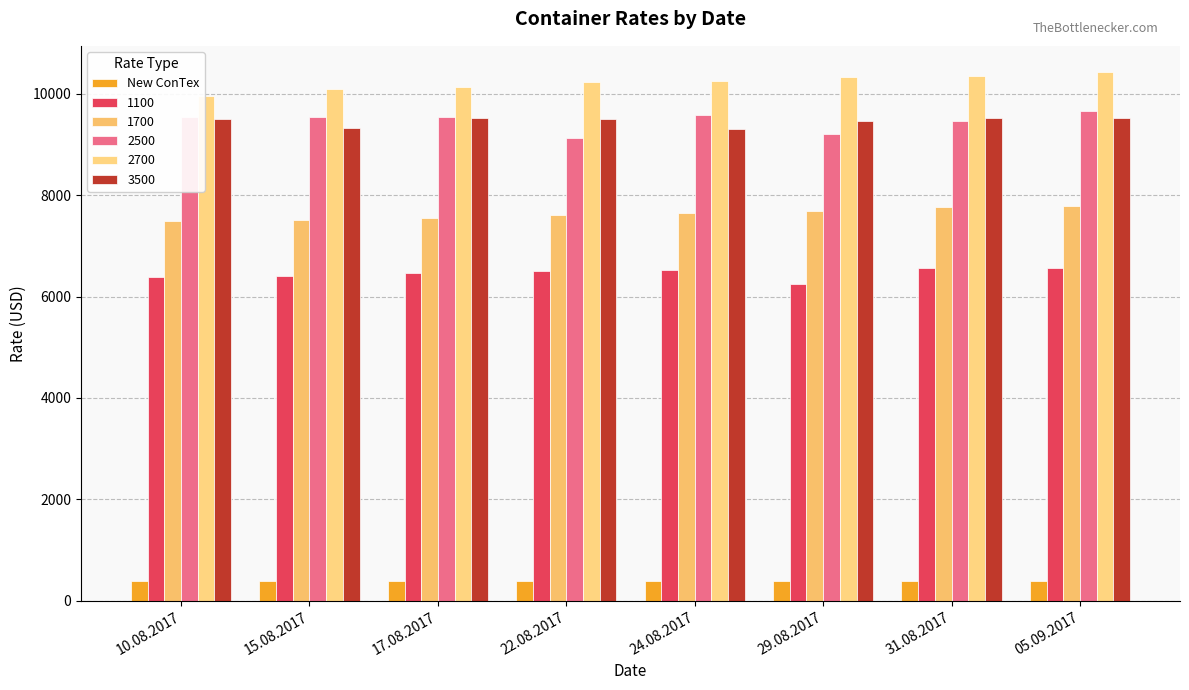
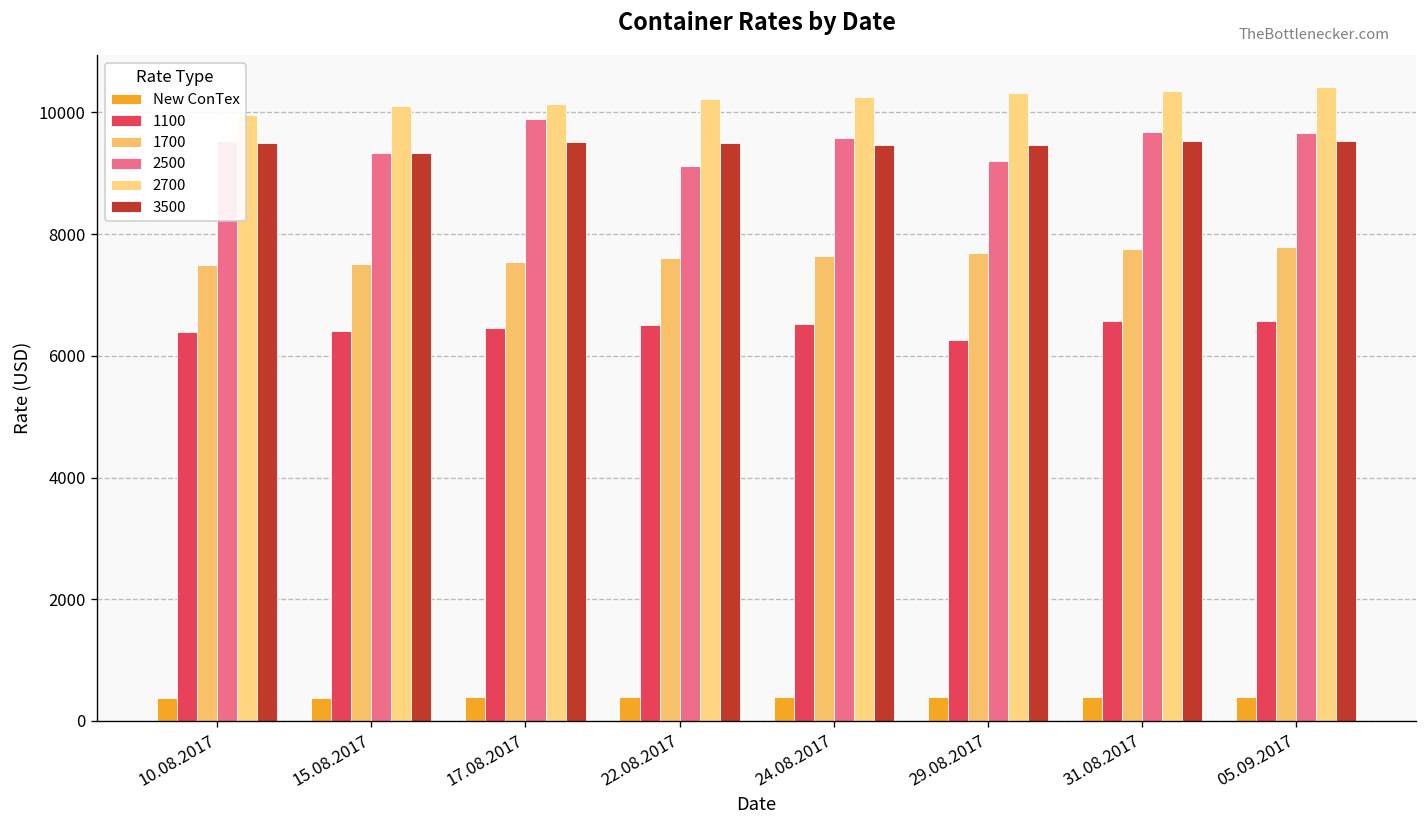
  {
    "New ConTex": {
      "10.08.2017": 400,
      "15.08.2017": 400,
      "17.08.2017": 400,
      "22.08.2017": 400,
      "24.08.2017": 400,
      "29.08.2017": 400,
      "31.08.2017": 400,
      "05.09.2017": 400
    },
    "1100": {
      "10.08.2017": 6400,
      "15.08.2017": 6400,
      "17.08.2017": 6500,
      "22.08.2017": 6500,
      "24.08.2017": 6500,
      "29.08.2017": 6300,
      "31.08.2017": 6600,
      "05.09.2017": 6600
    },
    "2500": {
-     "15.08.2017": 9500,
-     "17.08.2017": 9500,
+     "15.08.2017": 9300,
+     "17.08.2017": 9900,
      "22.08.2017": 9100,
      "24.08.2017": 9600,
      "29.08.2017": 9200,
-     "31.08.2017": 9500,
+     "31.08.2017": 9700,
      "05.09.2017": 9700
    },
    "3500": {
      "10.08.2017": 9500,
      "15.08.2017": 9300,
      "17.08.2017": 9500,
      "22.08.2017": 9500,
-     "24.08.2017": 9300,
+     "24.08.2017": 9500,
      "29.08.2017": 9500,
      "31.08.2017": 9500,
      "05.09.2017": 9500
    }
  }
